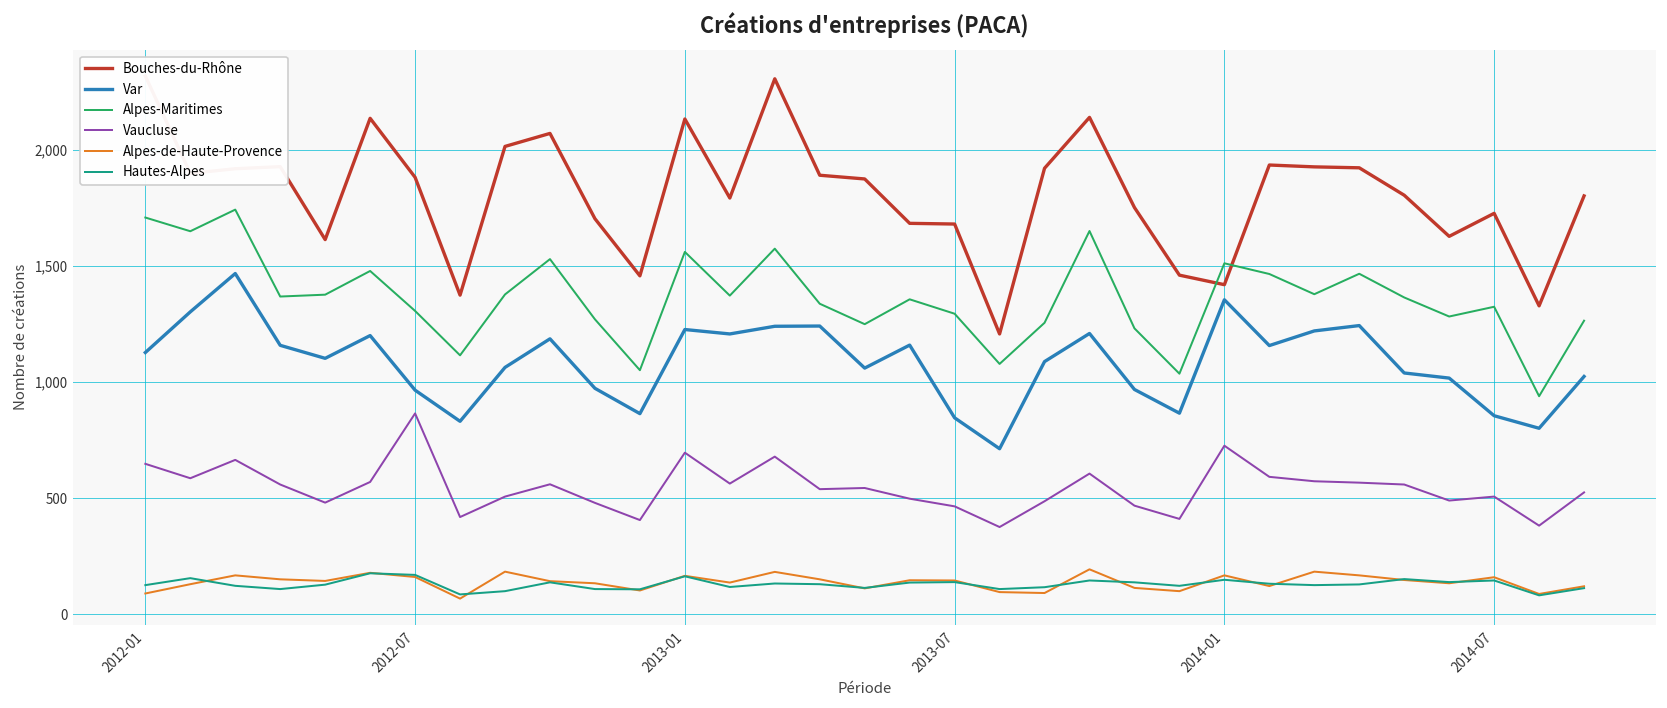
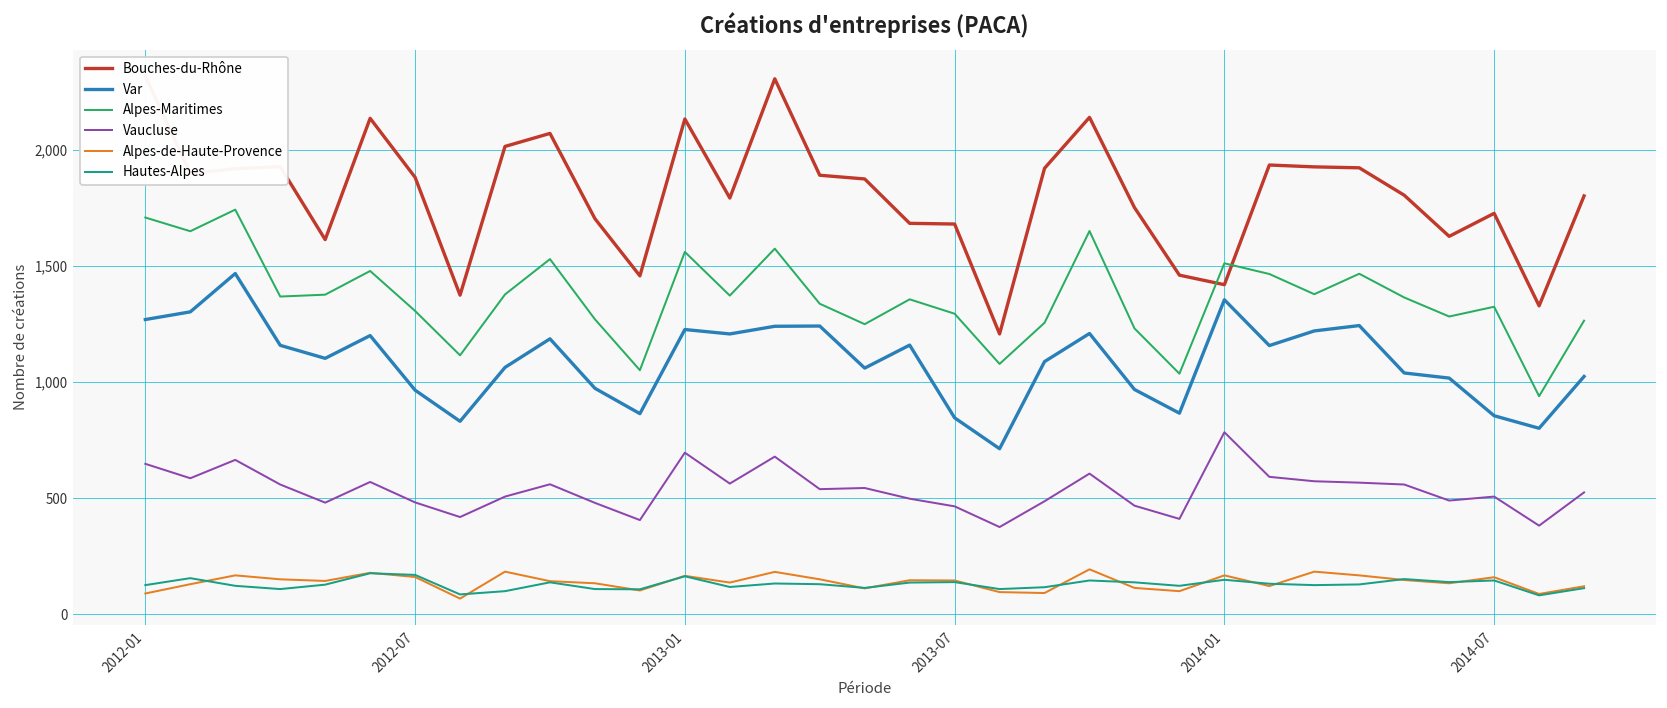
  {
    "Bouches-du-Rhône": {
      "2012-07": "1,880",
      "2013-01": "2,130",
      "2013-07": "1,680",
      "2014-01": "1,420",
      "2014-07": "1,730"
    },
    "Var": {
-     "2012-01": "1,130",
+     "2012-01": "1,270",
      "2012-07": "970",
      "2013-01": "1,230",
      "2013-07": "850",
      "2014-01": "1,350",
      "2014-07": "860"
    },
    "Vaucluse": {
      "2012-01": "650",
-     "2012-07": "870",
+     "2012-07": "480",
      "2013-01": "700",
      "2013-07": "470",
-     "2014-01": "730",
+     "2014-01": "780",
      "2014-07": "510"
    },
    "Alpes-de-Haute-Provence": {
      "2012-01": "90",
      "2014-01": "170",
      "2014-07": "160"
    }
  }
